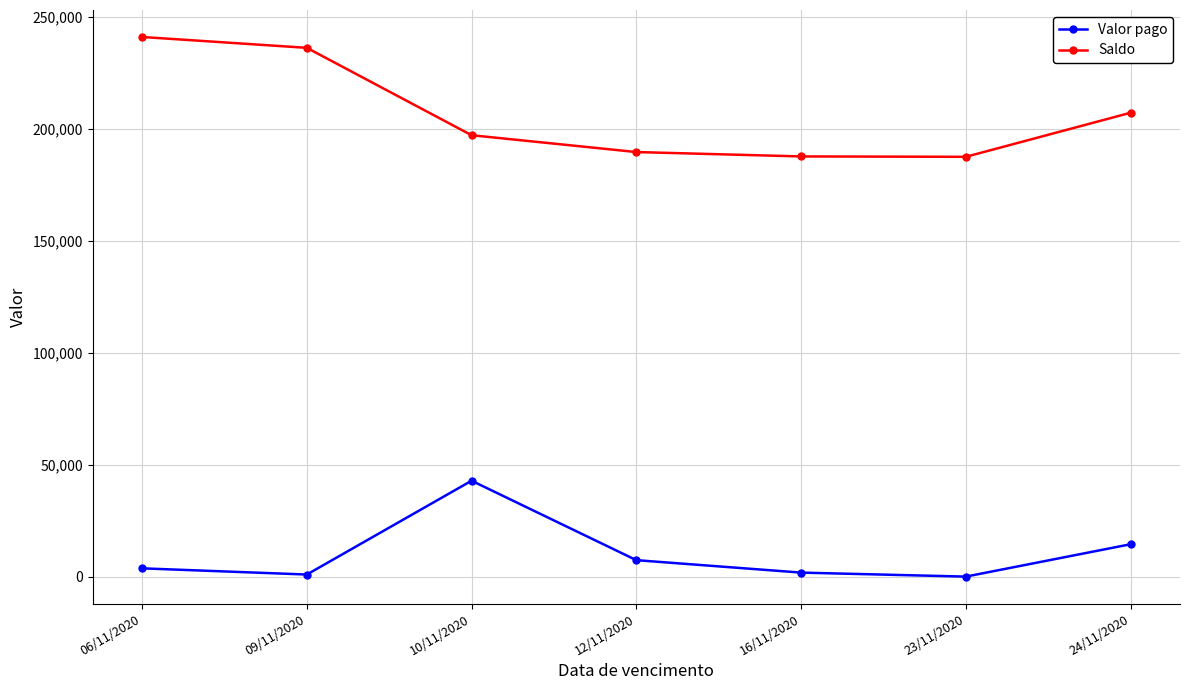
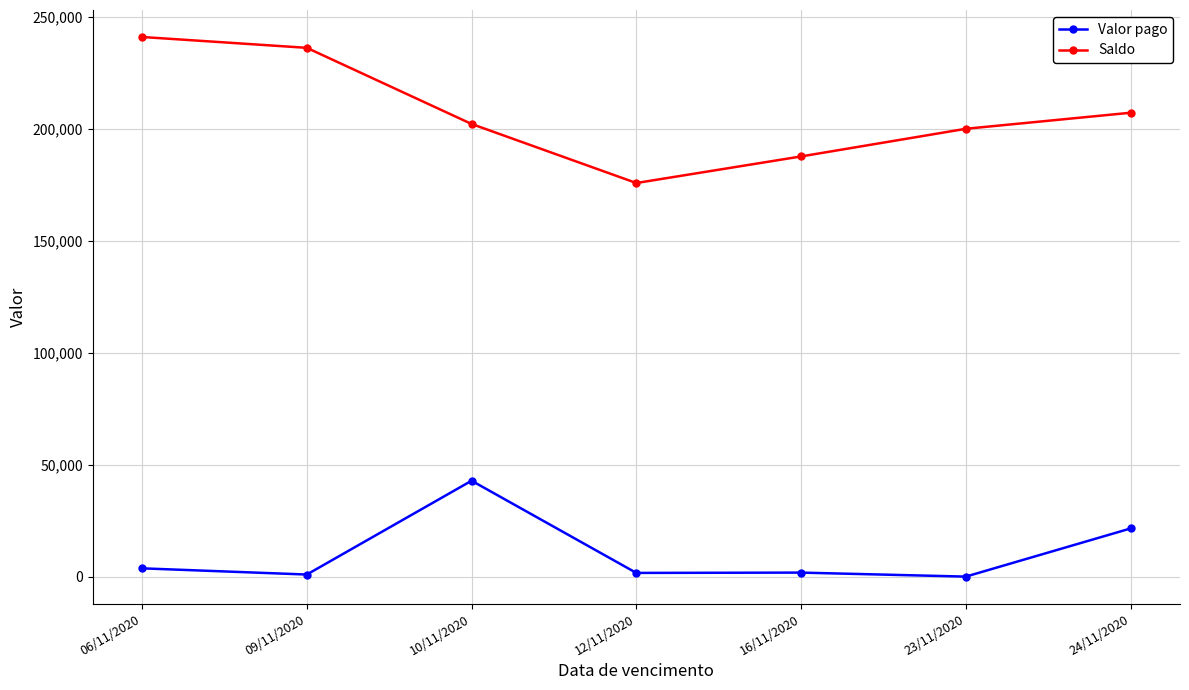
  {
    "Valor pago": {
      "06/11/2020": "4,000",
      "09/11/2020": "1,000",
      "10/11/2020": "43,000",
-     "12/11/2020": "8,000",
+     "12/11/2020": "2,000",
      "16/11/2020": "2,000",
      "23/11/2020": "0",
-     "24/11/2020": "15,000"
+     "24/11/2020": "22,000"
    },
    "Saldo": {
      "06/11/2020": "241,000",
      "09/11/2020": "236,000",
-     "10/11/2020": "197,000",
-     "12/11/2020": "190,000",
+     "10/11/2020": "202,000",
+     "12/11/2020": "176,000",
      "16/11/2020": "188,000",
-     "23/11/2020": "188,000",
+     "23/11/2020": "200,000",
      "24/11/2020": "207,000"
    }
  }
